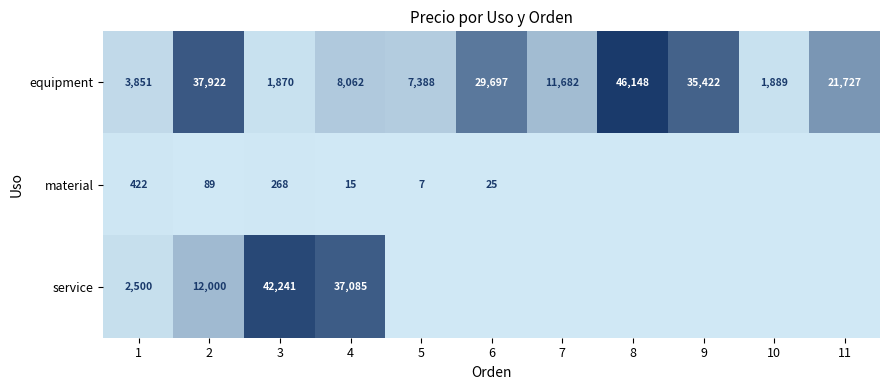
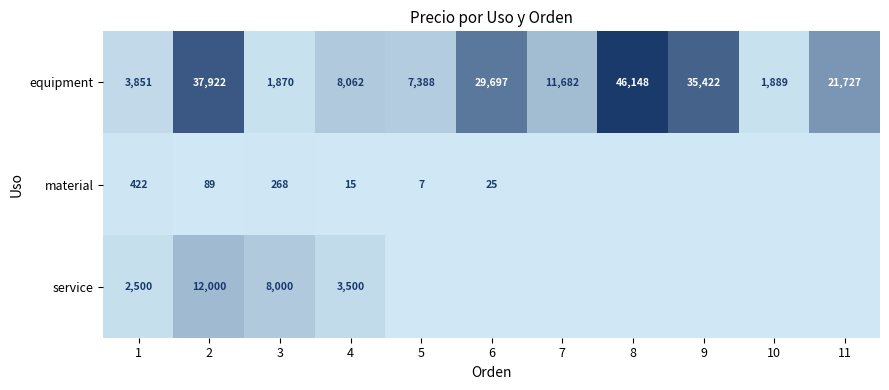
  {
    "equipment": {
      "1": "3,851",
      "2": "37,922",
      "3": "1,870",
      "4": "8,062",
      "5": "7,388",
      "6": "29,697",
      "7": "11,682",
      "8": "46,148",
      "9": "35,422",
      "10": "1,889",
      "11": "21,727"
    },
    "material": {
      "1": "422",
      "2": "89",
      "3": "268",
      "4": "15",
      "5": "7",
      "6": "25"
    },
    "service": {
      "1": "2,500",
      "2": "12,000",
-     "3": "42,241",
-     "4": "37,085"
+     "3": "8,000",
+     "4": "3,500"
    }
  }
